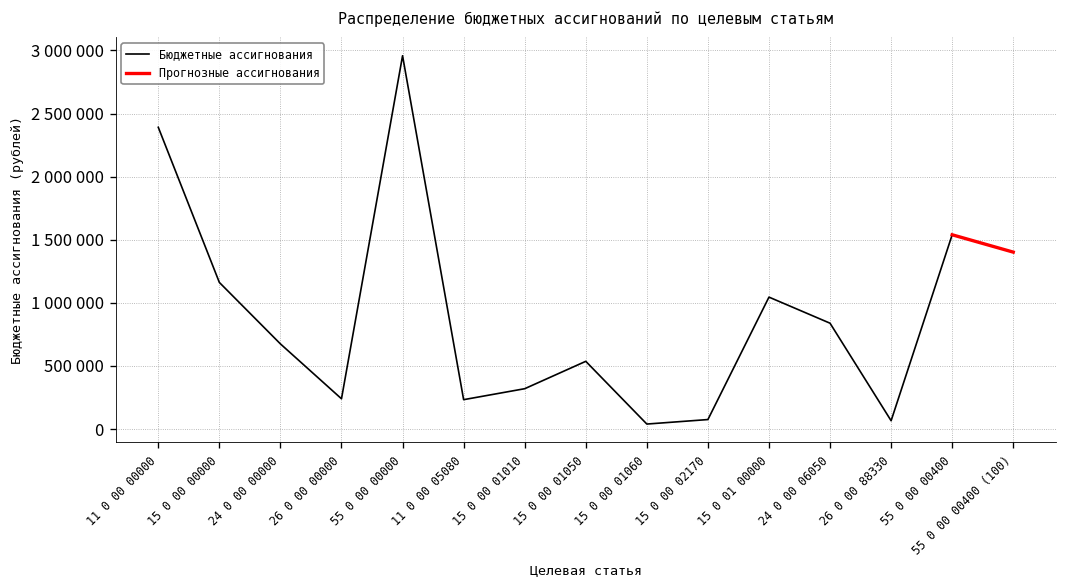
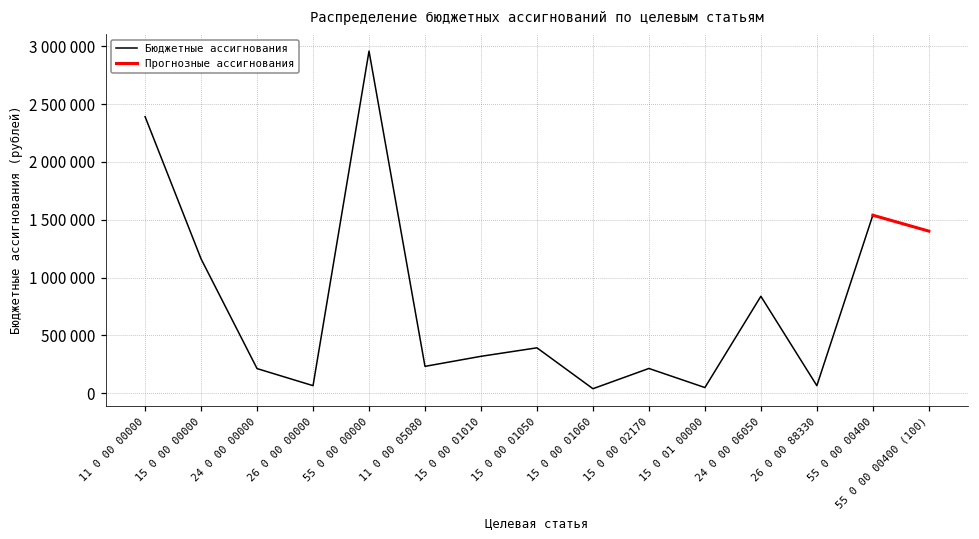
  {
    "Бюджетные ассигнования": {
      "11 0 00 00000": 2390000,
      "15 0 00 00000": 1160000,
-     "24 0 00 00000": 680000,
-     "26 0 00 00000": 240000,
+     "24 0 00 00000": 210000,
+     "26 0 00 00000": 70000,
      "55 0 00 00000": 2960000,
      "11 0 00 05080": 230000,
      "15 0 00 01010": 320000,
-     "15 0 00 01050": 540000,
+     "15 0 00 01050": 390000,
      "15 0 00 01060": 40000,
-     "15 0 00 02170": 80000,
-     "15 0 01 00000": 1050000,
+     "15 0 00 02170": 220000,
+     "15 0 01 00000": 50000,
      "24 0 00 06050": 840000,
      "26 0 00 88330": 70000
    }
  }
